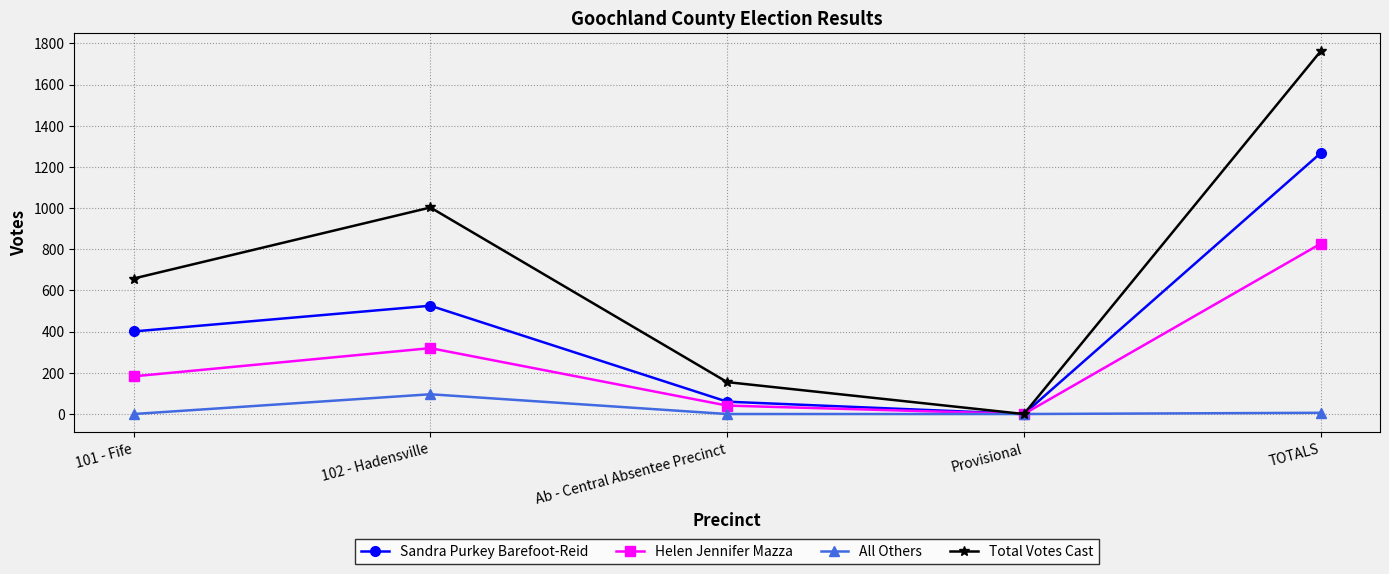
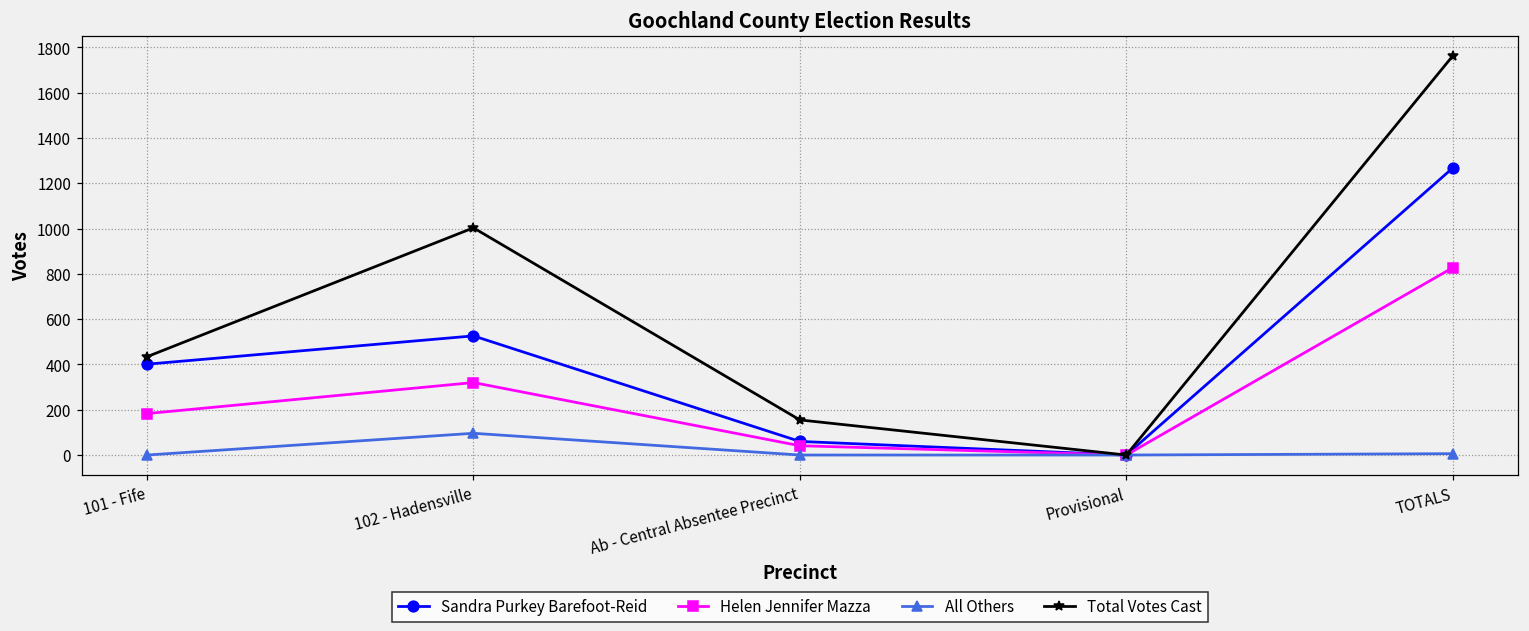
  {
    "Sandra Purkey Barefoot-Reid": {
      "101 - Fife": 400,
      "102 - Hadensville": 530,
      "Ab - Central Absentee Precinct": 60,
      "TOTALS": 1270
    },
    "Helen Jennifer Mazza": {
      "101 - Fife": 180,
      "102 - Hadensville": 320,
      "Ab - Central Absentee Precinct": 40,
      "TOTALS": 830
    },
    "All Others": {
      "101 - Fife": 0,
      "102 - Hadensville": 100,
      "Ab - Central Absentee Precinct": 0,
      "TOTALS": 10
    },
    "Total Votes Cast": {
-     "101 - Fife": 660,
+     "101 - Fife": 430,
      "102 - Hadensville": 1000,
      "Ab - Central Absentee Precinct": 160,
      "TOTALS": 1760
    }
  }
